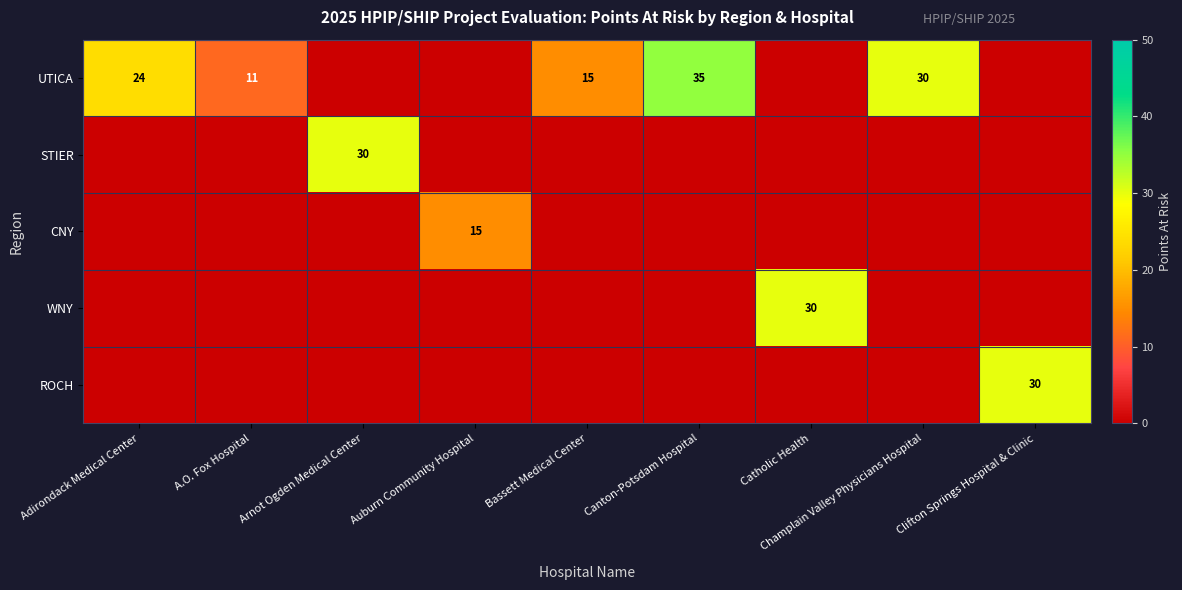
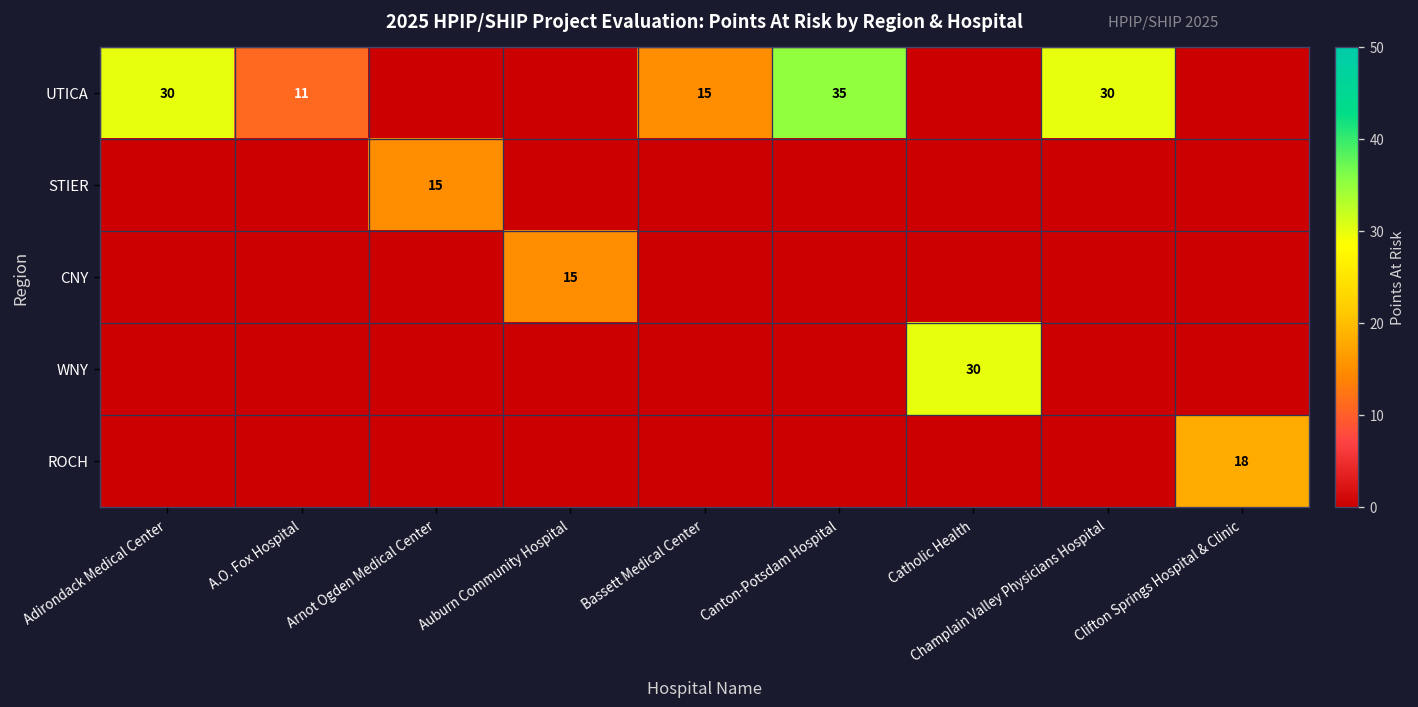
  {
    "UTICA": {
-     "Adirondack Medical Center": 24,
+     "Adirondack Medical Center": 30,
      "A.O. Fox Hospital": 11,
      "Bassett Medical Center": 15,
      "Canton-Potsdam Hospital": 35,
      "Champlain Valley Physicians Hospital": 30
    },
    "STIER": {
-     "Arnot Ogden Medical Center": 30
+     "Arnot Ogden Medical Center": 15
    },
    "CNY": {
      "Auburn Community Hospital": 15
    },
    "WNY": {
      "Catholic Health": 30
    },
    "ROCH": {
-     "Clifton Springs Hospital & Clinic": 30
+     "Clifton Springs Hospital & Clinic": 18
    }
  }
